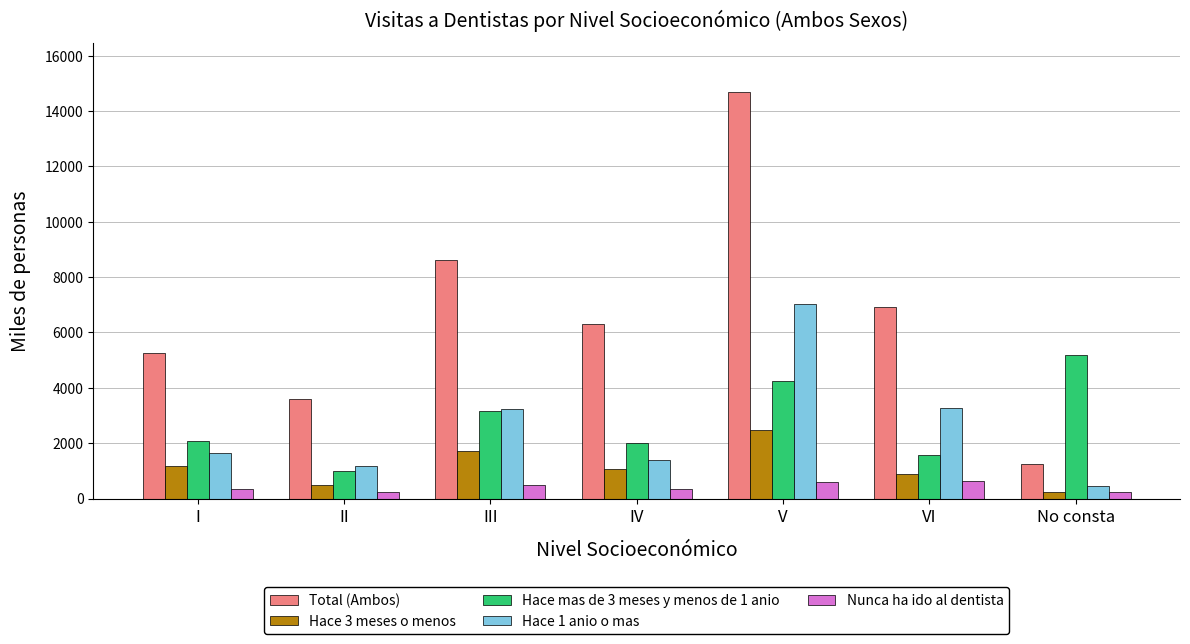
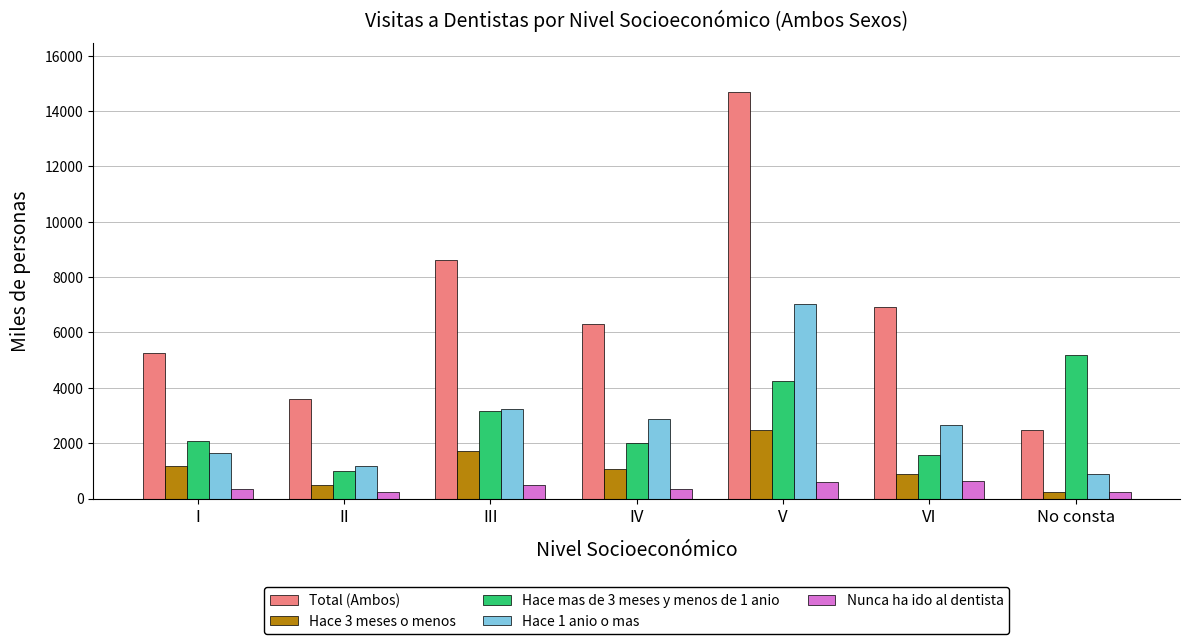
  {
    "Total (Ambos)": {
      "I": 5300,
      "II": 3600,
      "III": 8600,
      "IV": 6300,
      "V": 14700,
      "VI": 6900,
-     "No consta": 1200
+     "No consta": 2500
    },
    "Hace 3 meses o menos": {
      "I": 1200,
      "II": 500,
      "III": 1700,
      "IV": 1100,
      "V": 2500,
      "VI": 900,
      "No consta": 200
    },
    "Hace mas de 3 meses y menos de 1 anio": {
      "I": 2100,
      "II": 1000,
      "III": 3200,
      "IV": 2000,
      "V": 4200,
      "VI": 1600,
      "No consta": 5200
    },
    "Hace 1 anio o mas": {
      "I": 1600,
      "II": 1200,
      "III": 3200,
-     "IV": 1400,
+     "IV": 2900,
      "V": 7000,
-     "VI": 3300,
-     "No consta": 500
+     "VI": 2700,
+     "No consta": 900
    },
    "Nunca ha ido al dentista": {
      "I": 300,
      "II": 200,
      "III": 500,
      "IV": 400,
      "V": 600,
      "VI": 600,
      "No consta": 200
    }
  }
